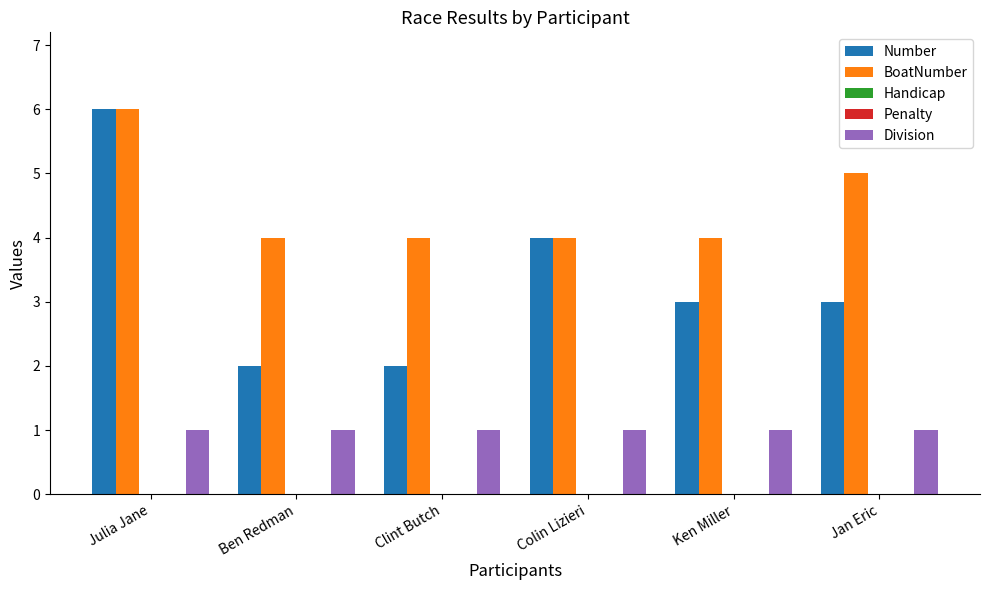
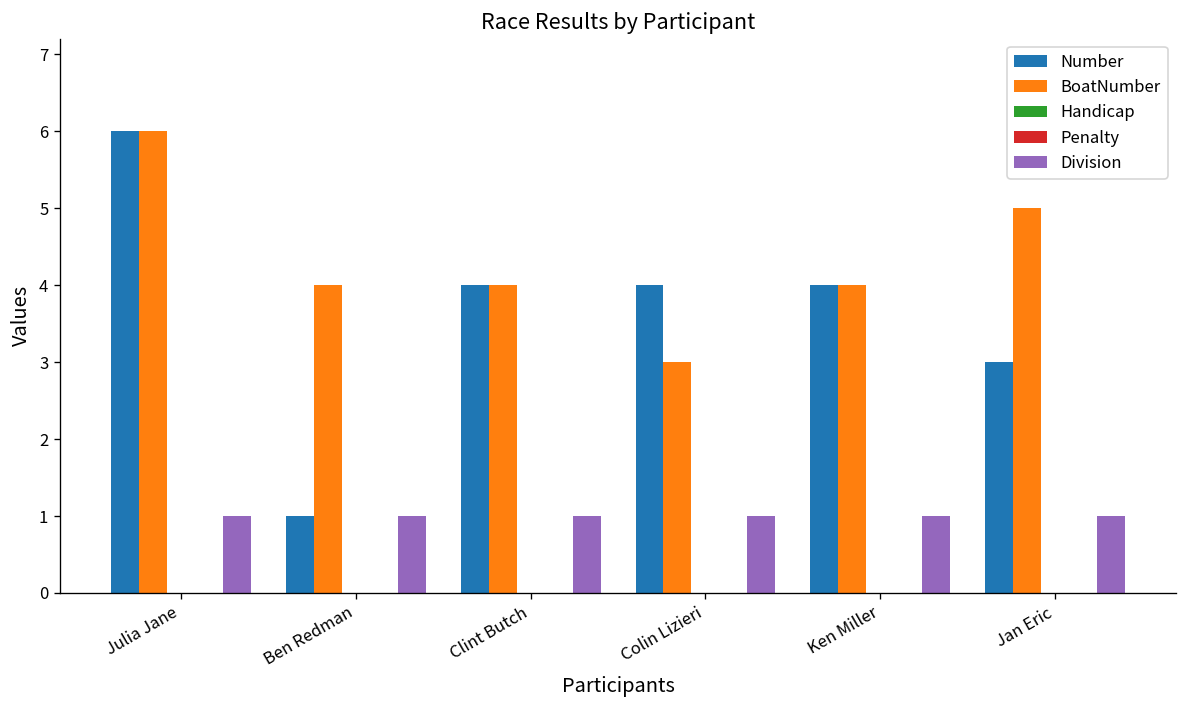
  {
    "Number": {
      "Julia Jane": 6,
-     "Ben Redman": 2,
-     "Clint Butch": 2,
+     "Ben Redman": 1,
+     "Clint Butch": 4,
      "Colin Lizieri": 4,
-     "Ken Miller": 3,
+     "Ken Miller": 4,
      "Jan Eric": 3
    },
    "BoatNumber": {
      "Julia Jane": 6,
      "Ben Redman": 4,
      "Clint Butch": 4,
-     "Colin Lizieri": 4,
+     "Colin Lizieri": 3,
      "Ken Miller": 4,
      "Jan Eric": 5
    },
    "Handicap": {
      "Julia Jane": 0,
      "Ben Redman": 0,
      "Clint Butch": 0,
      "Colin Lizieri": 0,
      "Ken Miller": 0,
      "Jan Eric": 0
    },
    "Penalty": {
      "Julia Jane": 0,
      "Ben Redman": 0,
      "Clint Butch": 0,
      "Colin Lizieri": 0,
      "Ken Miller": 0,
      "Jan Eric": 0
    },
    "Division": {
      "Julia Jane": 1,
      "Ben Redman": 1,
      "Clint Butch": 1,
      "Colin Lizieri": 1,
      "Ken Miller": 1,
      "Jan Eric": 1
    }
  }
